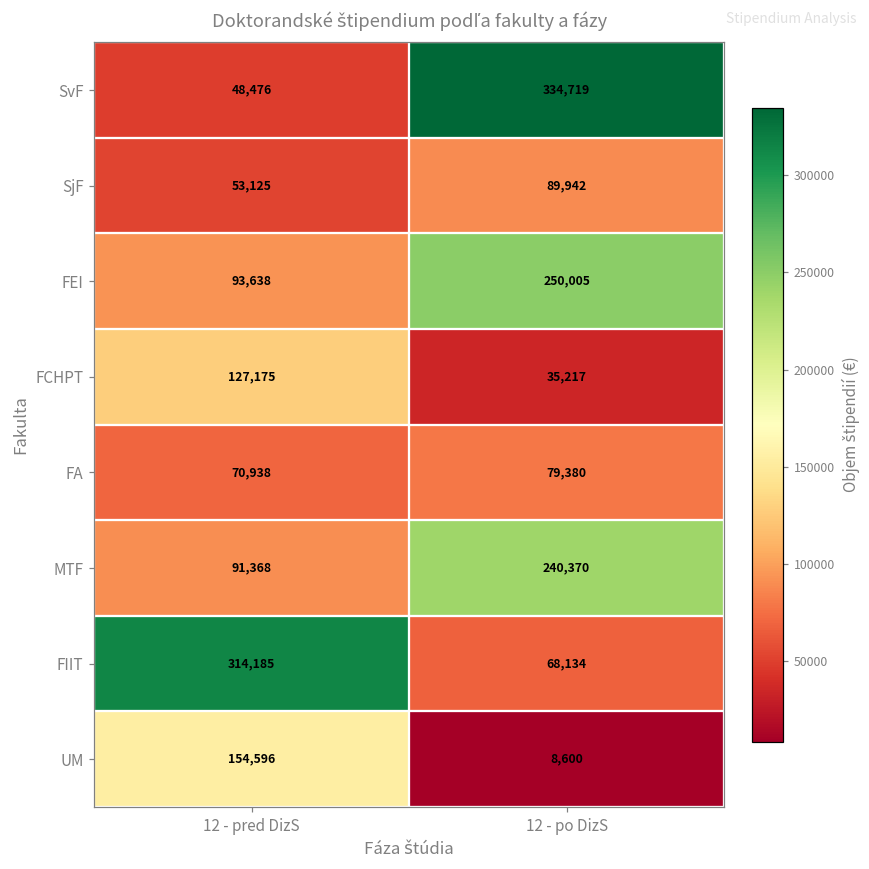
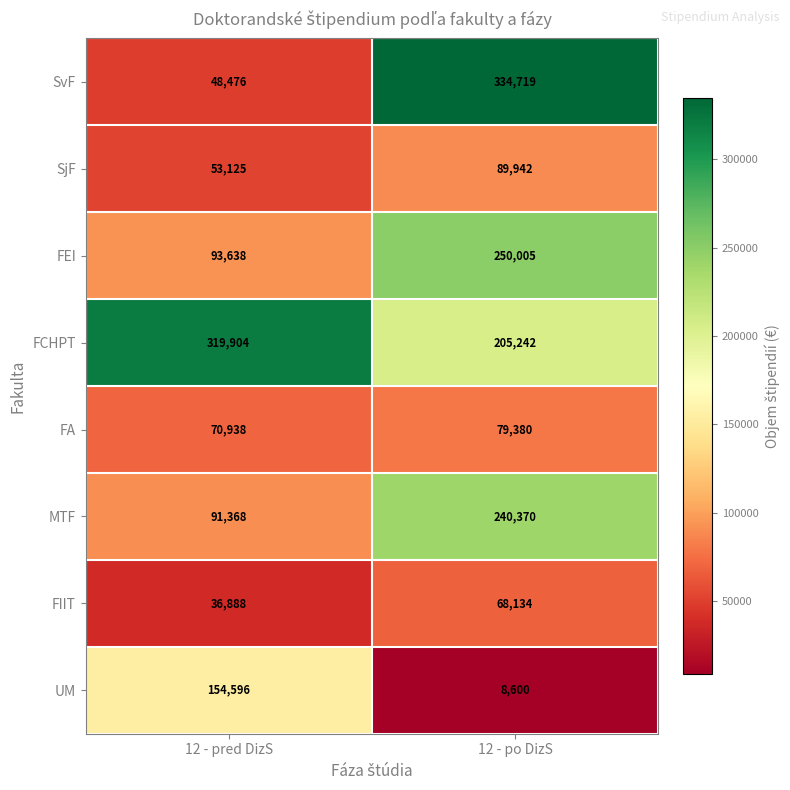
  {
    "SvF": {
      "12 - pred DizS": "48,476",
      "12 - po DizS": "334,719"
    },
    "SjF": {
      "12 - pred DizS": "53,125",
      "12 - po DizS": "89,942"
    },
    "FEI": {
      "12 - pred DizS": "93,638",
      "12 - po DizS": "250,005"
    },
    "FCHPT": {
-     "12 - pred DizS": "127,175",
-     "12 - po DizS": "35,217"
+     "12 - pred DizS": "319,904",
+     "12 - po DizS": "205,242"
    },
    "FA": {
      "12 - pred DizS": "70,938",
      "12 - po DizS": "79,380"
    },
    "MTF": {
      "12 - pred DizS": "91,368",
      "12 - po DizS": "240,370"
    },
    "FIIT": {
-     "12 - pred DizS": "314,185",
+     "12 - pred DizS": "36,888",
      "12 - po DizS": "68,134"
    },
    "UM": {
      "12 - pred DizS": "154,596",
      "12 - po DizS": "8,600"
    }
  }
